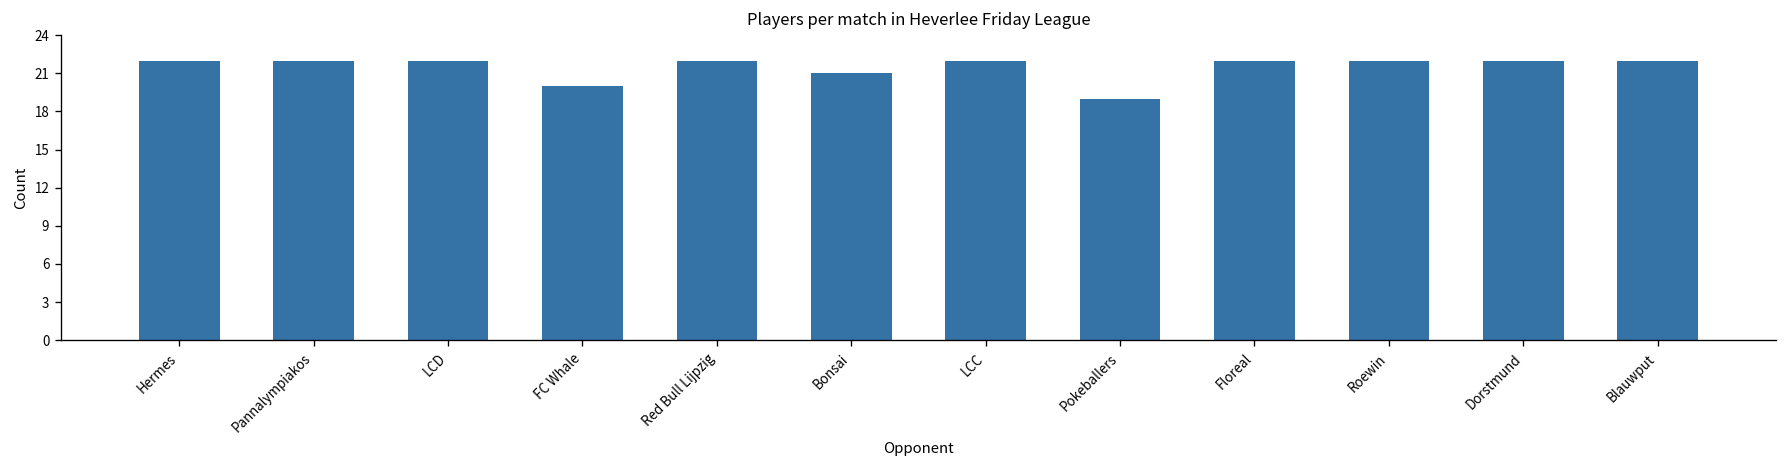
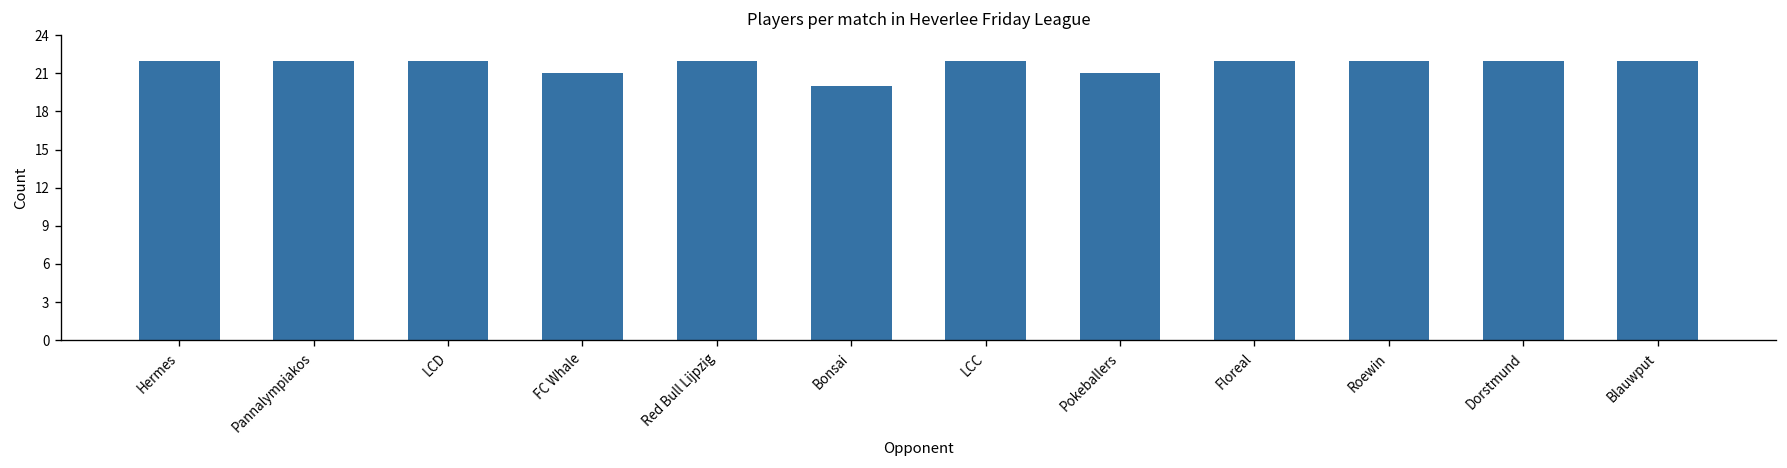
  {
    "Hermes": 22,
    "Pannalympiakos": 22,
    "LCD": 22,
-   "FC Whale": 20,
+   "FC Whale": 21,
    "Red Bull Lijpzig": 22,
-   "Bonsai": 21,
+   "Bonsai": 20,
    "LCC": 22,
-   "Pokeballers": 19,
+   "Pokeballers": 21,
    "Floreal": 22,
    "Roewin": 22,
    "Dorstmund": 22,
    "Blauwput": 22
  }
